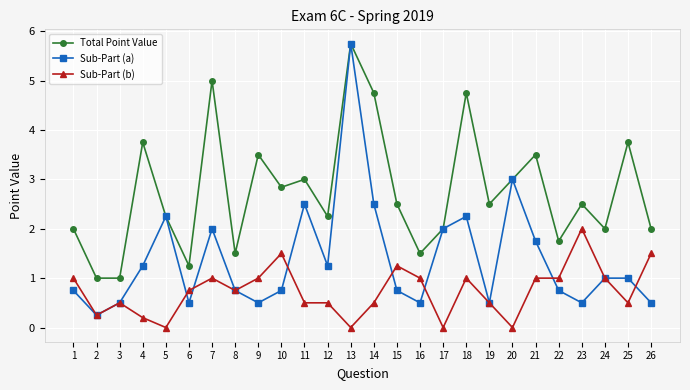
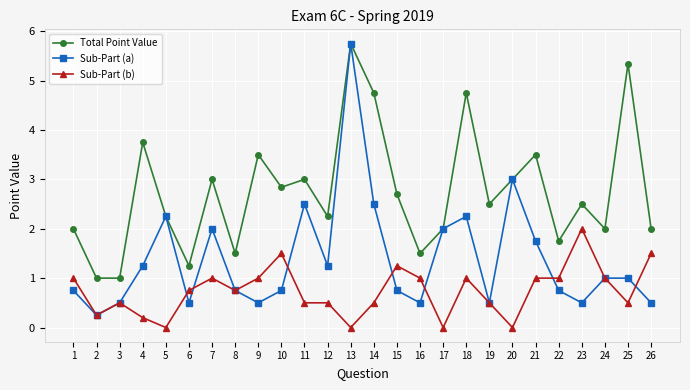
  {
    "Total Point Value": {
      "1": 2.0,
      "2": 1.0,
      "3": 1.0,
      "4": 3.8,
      "6": 1.3,
-     "7": 5,
+     "7": 3,
      "8": 1.5,
      "9": 3.5,
      "10": 2.8,
      "11": 3.0,
      "12": 2.3,
      "14": 4.8,
-     "15": 2.5,
+     "15": 2.7,
      "16": 1.5,
      "18": 4.8,
      "19": 2.5,
      "21": 3.5,
      "22": 1.8,
      "23": 2.5,
      "24": 2.0,
-     "25": 3.8,
+     "25": 5.3,
      "26": 2.0
    },
    "Sub-Part (a)": {
      "1": 0.8,
      "4": 1.3,
      "6": 0.5,
      "7": 2.0,
      "9": 0.5,
      "10": 0.8,
      "11": 2.5,
      "12": 1.3,
      "14": 2.5,
      "15": 0.8,
      "16": 0.5,
      "18": 2.3,
      "21": 1.8,
      "22": 0.8,
      "23": 0.5,
      "25": 1.0,
      "26": 0.5
    },
    "Sub-Part (b)": {
      "1": 1.0,
      "4": 0.2,
      "5": 0.0,
      "6": 0.8,
      "7": 1.0,
      "9": 1.0,
      "10": 1.5,
      "11": 0.5,
      "12": 0.5,
      "13": 0.0,
      "14": 0.5,
      "15": 1.3,
      "16": 1.0,
      "17": 0.0,
      "18": 1.0,
      "20": 0.0,
      "21": 1.0,
      "22": 1.0,
      "23": 2.0,
      "25": 0.5,
      "26": 1.5
    }
  }
